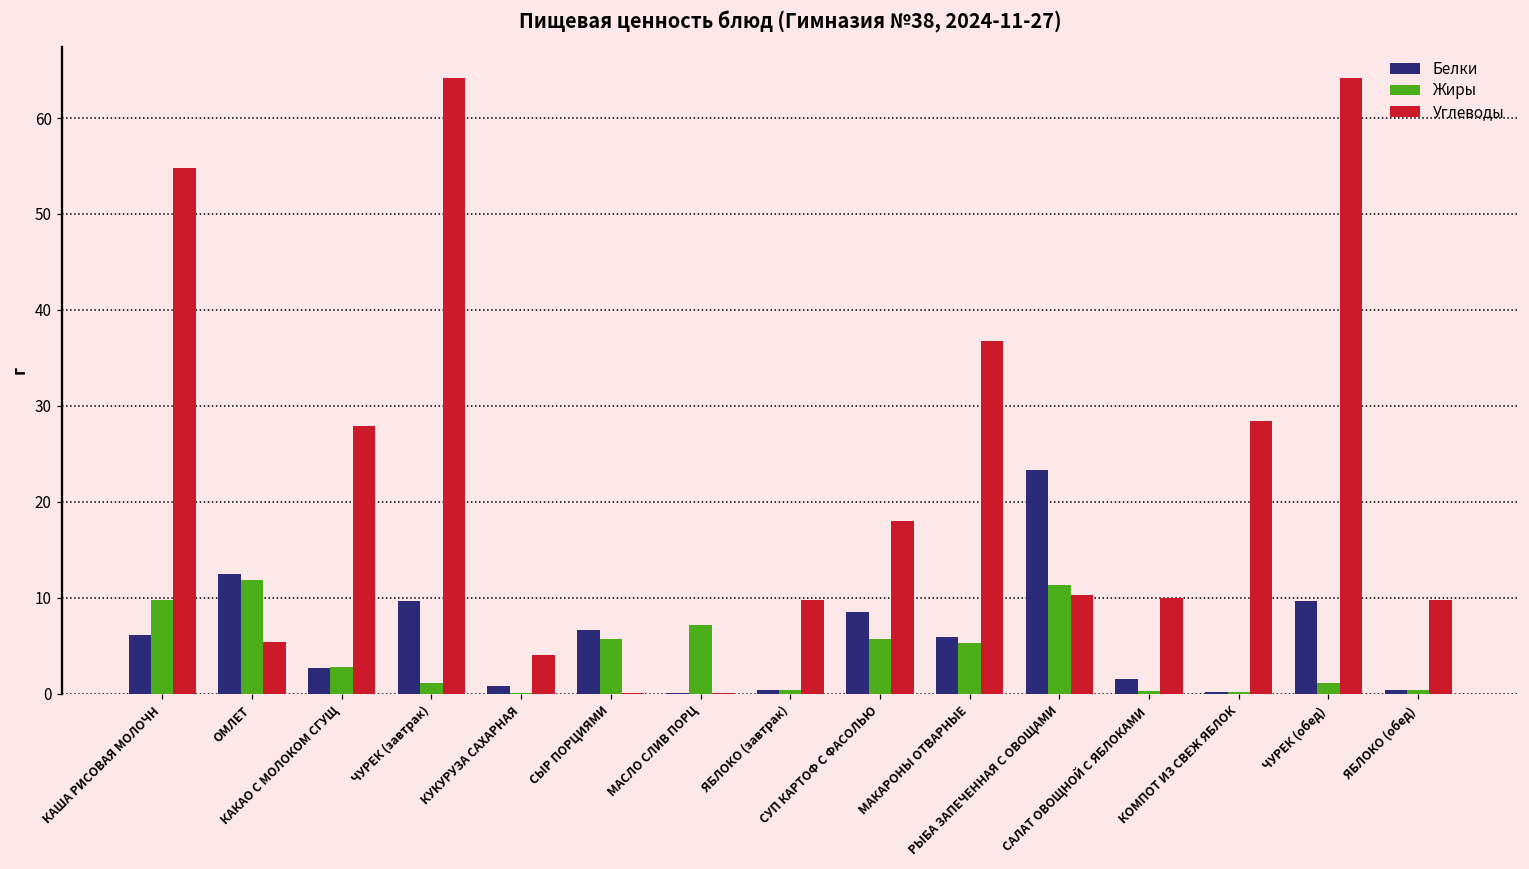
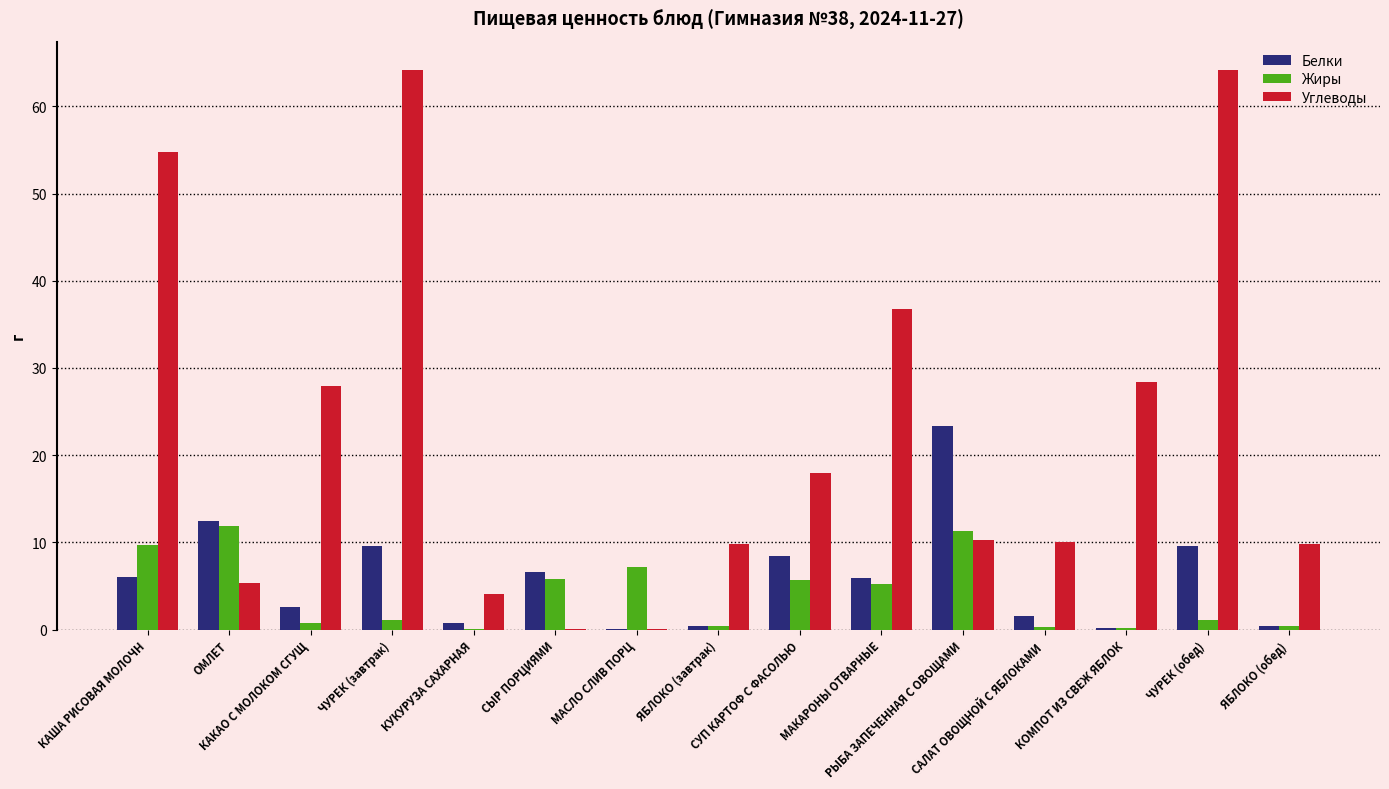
  {
    "Белки": {
      "КАША РИСОВАЯ МОЛОЧН": 6,
      "ОМЛЕТ": 12,
      "КАКАО С МОЛОКОМ СГУЩ": 3,
      "ЧУРЕК (завтрак)": 10,
      "КУКУРУЗА САХАРНАЯ": 1,
      "СЫР ПОРЦИЯМИ": 7,
      "ЯБЛОКО (завтрак)": 0,
      "СУП КАРТОФ С ФАСОЛЬЮ": 8,
      "МАКАРОНЫ ОТВАРНЫЕ": 6,
      "РЫБА ЗАПЕЧЕННАЯ С ОВОЩАМИ": 23,
      "САЛАТ ОВОЩНОЙ С ЯБЛОКАМИ": 2,
      "ЧУРЕК (обед)": 10,
      "ЯБЛОКО (обед)": 0
    },
    "Жиры": {
      "КАША РИСОВАЯ МОЛОЧН": 10,
      "ОМЛЕТ": 12,
-     "КАКАО С МОЛОКОМ СГУЩ": 3,
+     "КАКАО С МОЛОКОМ СГУЩ": 1,
      "ЧУРЕК (завтрак)": 1,
      "СЫР ПОРЦИЯМИ": 6,
      "МАСЛО СЛИВ ПОРЦ": 7,
      "ЯБЛОКО (завтрак)": 0,
      "СУП КАРТОФ С ФАСОЛЬЮ": 6,
      "МАКАРОНЫ ОТВАРНЫЕ": 5,
      "РЫБА ЗАПЕЧЕННАЯ С ОВОЩАМИ": 11,
      "ЧУРЕК (обед)": 1,
      "ЯБЛОКО (обед)": 0
    },
    "Углеводы": {
      "КАША РИСОВАЯ МОЛОЧН": 55,
      "ОМЛЕТ": 5,
      "КАКАО С МОЛОКОМ СГУЩ": 28,
      "ЧУРЕК (завтрак)": 64,
      "КУКУРУЗА САХАРНАЯ": 4,
      "ЯБЛОКО (завтрак)": 10,
      "СУП КАРТОФ С ФАСОЛЬЮ": 18,
      "МАКАРОНЫ ОТВАРНЫЕ": 37,
      "РЫБА ЗАПЕЧЕННАЯ С ОВОЩАМИ": 10,
      "САЛАТ ОВОЩНОЙ С ЯБЛОКАМИ": 10,
      "КОМПОТ ИЗ СВЕЖ ЯБЛОК": 28,
      "ЧУРЕК (обед)": 64,
      "ЯБЛОКО (обед)": 10
    }
  }
